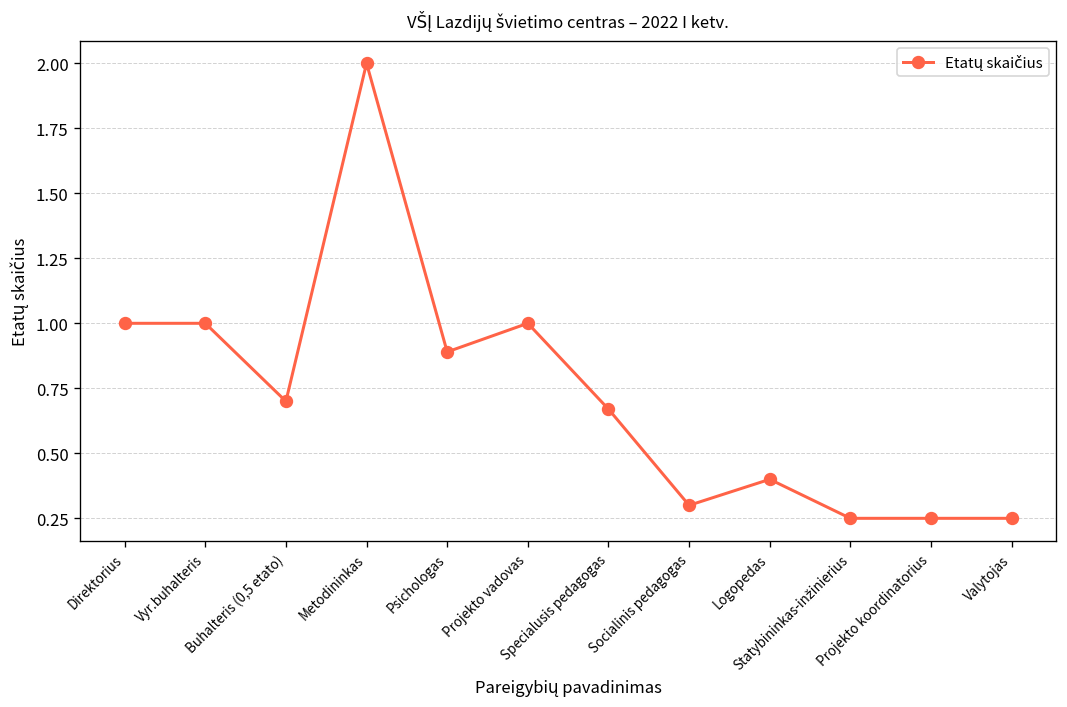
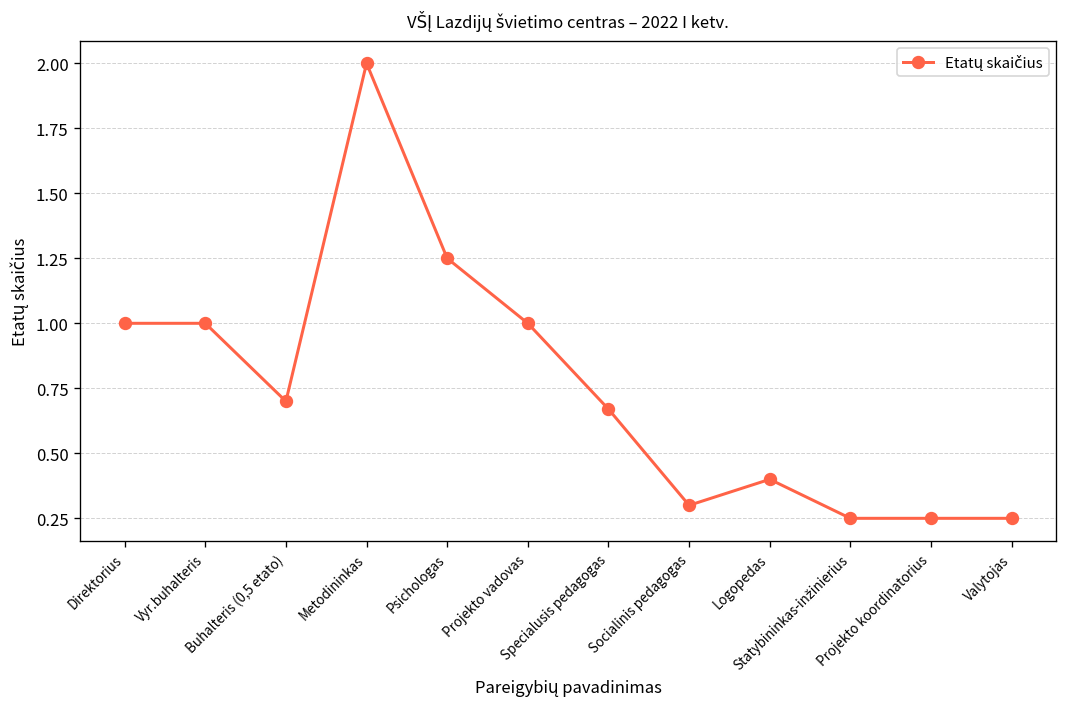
  {
    "Direktorius": 1.00,
    "Vyr.buhalteris": 1.00,
    "Buhalteris (0,5 etato)": 0.70,
    "Metodininkas": 2.00,
-   "Psichologas": 0.89,
+   "Psichologas": 1.25,
    "Projekto vadovas": 1.00,
    "Specialusis pedagogas": 0.67,
    "Socialinis pedagogas": 0.30,
    "Logopedas": 0.40,
    "Statybininkas-inžinierius": 0.25,
    "Projekto koordinatorius": 0.25,
    "Valytojas": 0.25
  }
